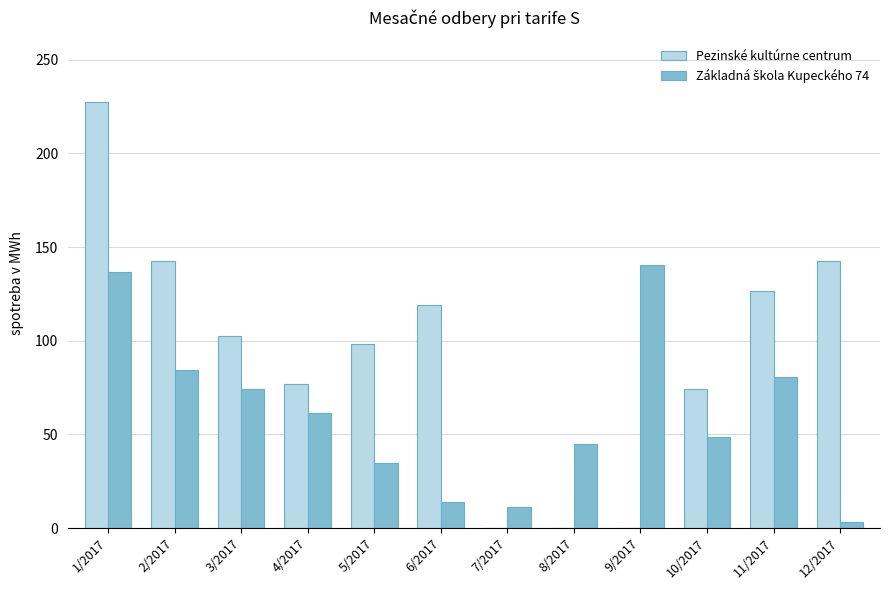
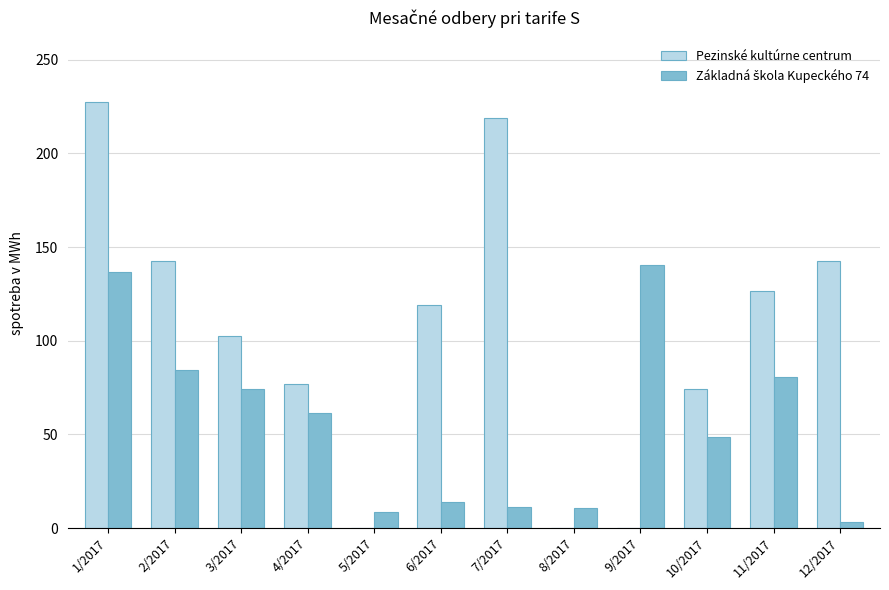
  {
    "Pezinské kultúrne centrum": {
      "1/2017": 227,
      "2/2017": 143,
      "3/2017": 103,
      "4/2017": 77,
-     "5/2017": 98,
+     "5/2017": 0,
      "6/2017": 119,
-     "7/2017": 0,
+     "7/2017": 219,
      "8/2017": 0,
      "9/2017": 0,
      "10/2017": 74,
      "11/2017": 127,
      "12/2017": 143
    },
    "Základná škola Kupeckého 74": {
      "1/2017": 137,
      "2/2017": 84,
      "3/2017": 74,
      "4/2017": 61,
-     "5/2017": 35,
+     "5/2017": 8,
      "6/2017": 14,
      "7/2017": 11,
-     "8/2017": 45,
+     "8/2017": 11,
      "9/2017": 141,
      "10/2017": 48,
      "11/2017": 81,
      "12/2017": 3
    }
  }
